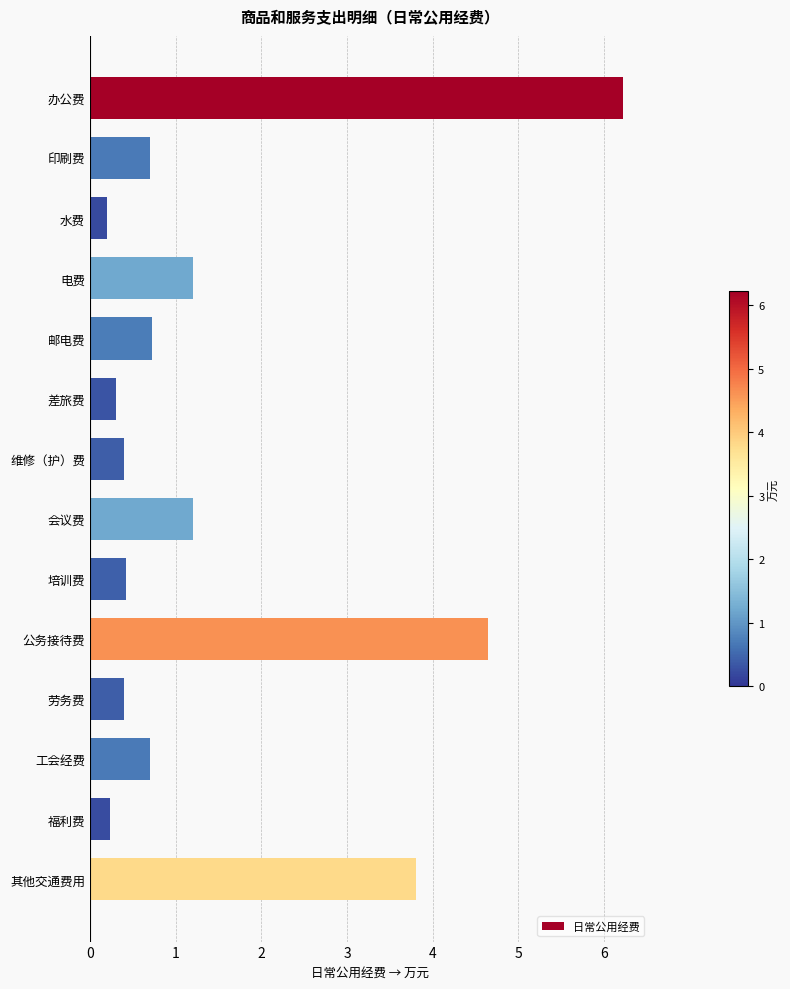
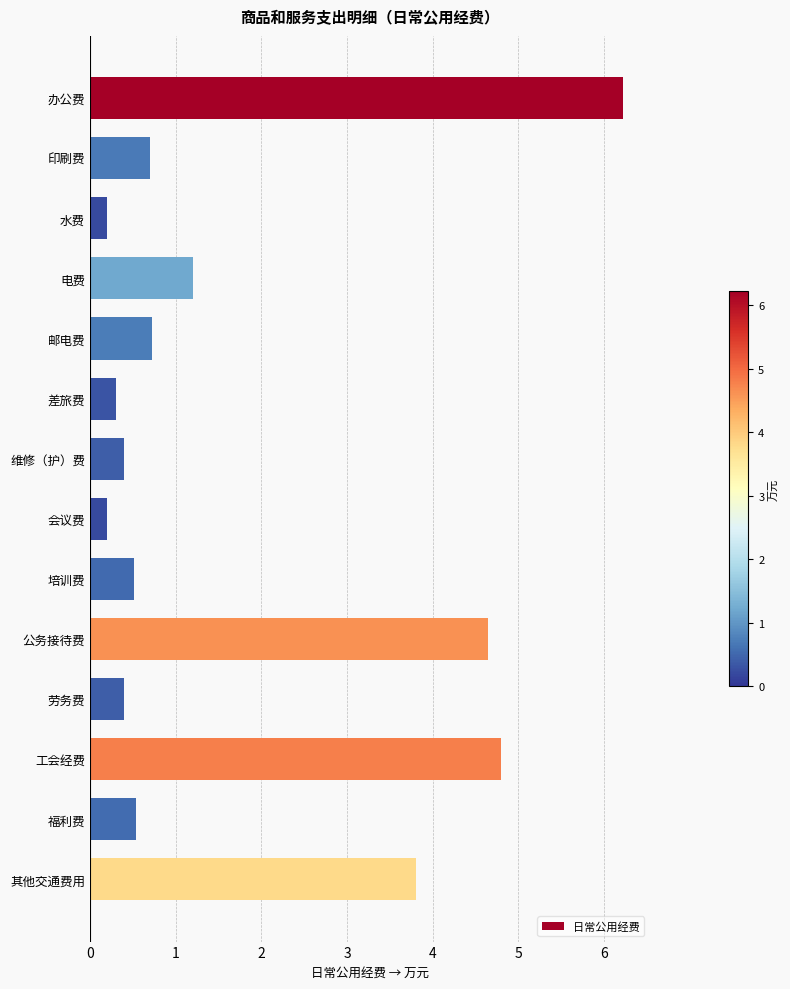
  {
    "办公费": 6.2,
    "印刷费": 0.7,
    "水费": 0.2,
    "电费": 1.2,
    "邮电费": 0.7,
    "差旅费": 0.3,
    "维修（护）费": 0.4,
-   "会议费": 1.2,
-   "培训费": 0.4,
+   "会议费": 0.2,
+   "培训费": 0.5,
    "公务接待费": 4.6,
    "劳务费": 0.4,
-   "工会经费": 0.7,
-   "福利费": 0.2,
+   "工会经费": 4.8,
+   "福利费": 0.5,
    "其他交通费用": 3.8
  }
